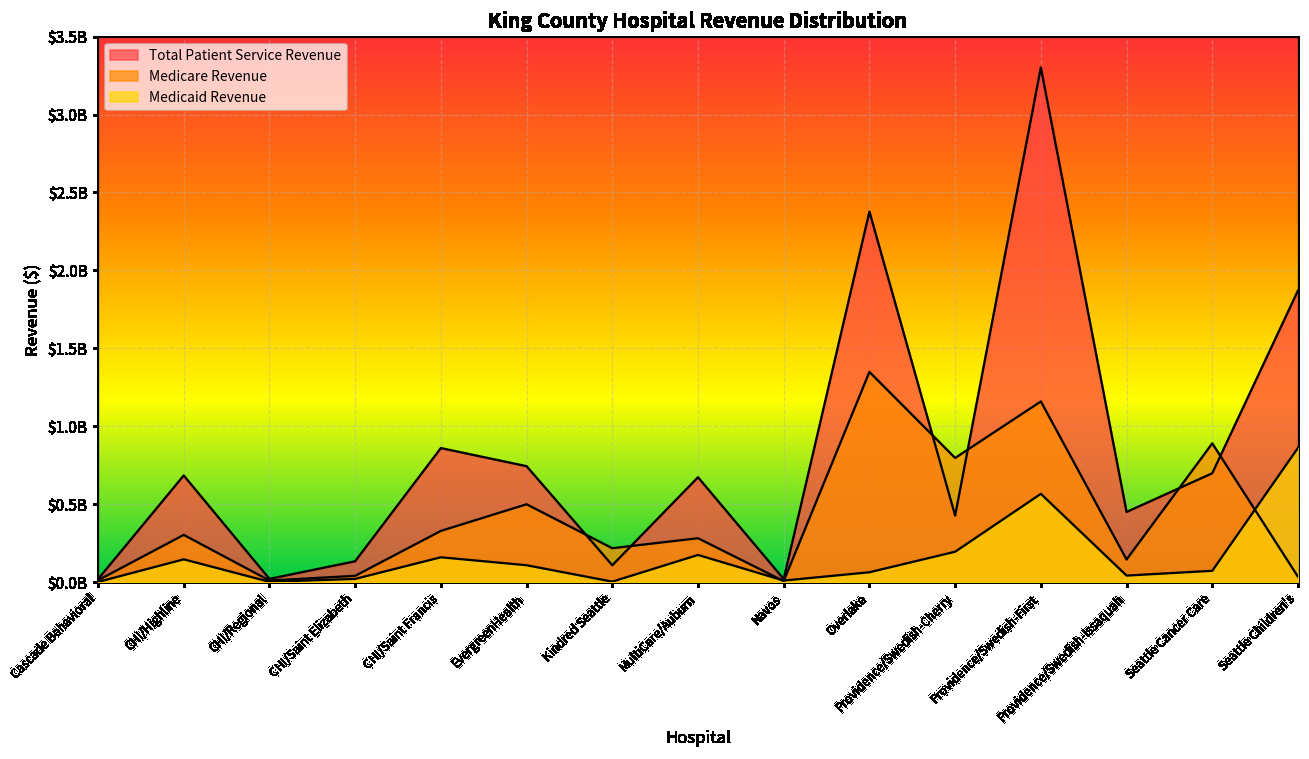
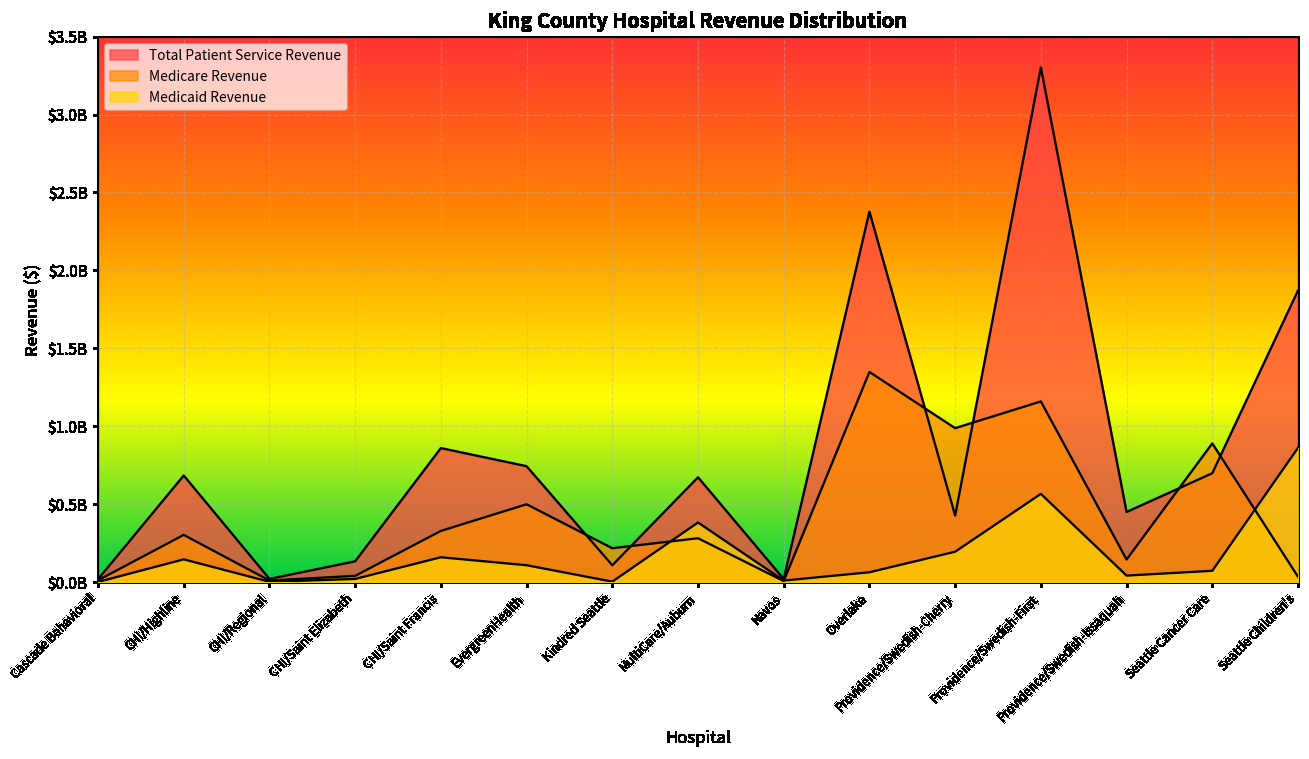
  {
    "Total Patient Service Revenue": {
      "CHI/Highline": "$680000000",
      "CHI/Saint Elizabeth": "$130000000",
      "CHI/Saint Francis": "$860000000",
      "EvergreenHealth": "$740000000",
      "Kindred Seattle": "$110000000",
      "MultiCare/Auburn": "$670000000",
      "Overlake": "$2380000000",
      "Providence/Swedish-Cherry": "$430000000",
      "Providence/Swedish-First": "$3300000000",
      "Providence/Swedish-Issaquah": "$450000000",
      "Seattle Cancer Care": "$700000000",
      "Seattle Children's": "$1870000000"
    },
    "Medicare Revenue": {
      "CHI/Highline": "$300000000",
      "CHI/Saint Elizabeth": "$40000000",
      "CHI/Saint Francis": "$330000000",
      "EvergreenHealth": "$500000000",
      "Kindred Seattle": "$220000000",
      "MultiCare/Auburn": "$280000000",
      "Overlake": "$1350000000",
-     "Providence/Swedish-Cherry": "$800000000",
+     "Providence/Swedish-Cherry": "$990000000",
      "Providence/Swedish-First": "$1160000000",
      "Providence/Swedish-Issaquah": "$140000000",
      "Seattle Cancer Care": "$890000000",
      "Seattle Children's": "$30000000"
    },
    "Medicaid Revenue": {
      "CHI/Highline": "$150000000",
      "CHI/Saint Elizabeth": "$20000000",
      "CHI/Saint Francis": "$160000000",
      "EvergreenHealth": "$110000000",
      "Kindred Seattle": "$0",
-     "MultiCare/Auburn": "$170000000",
+     "MultiCare/Auburn": "$380000000",
      "Overlake": "$60000000",
      "Providence/Swedish-Cherry": "$190000000",
      "Providence/Swedish-First": "$570000000",
      "Providence/Swedish-Issaquah": "$40000000",
      "Seattle Cancer Care": "$70000000",
      "Seattle Children's": "$860000000"
    }
  }
